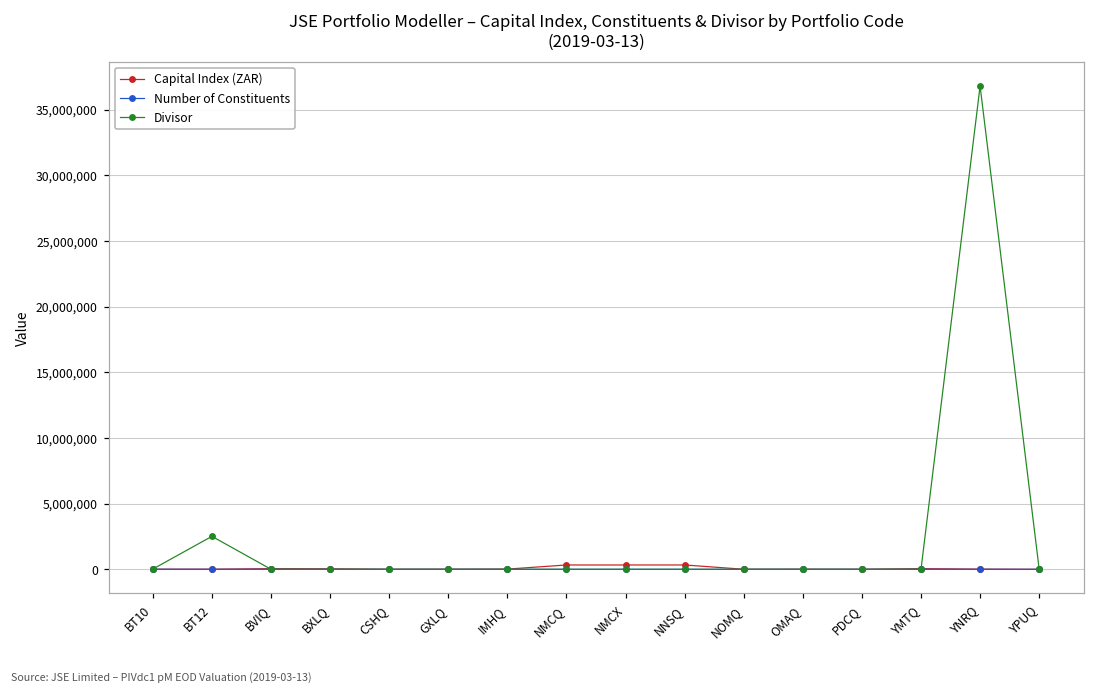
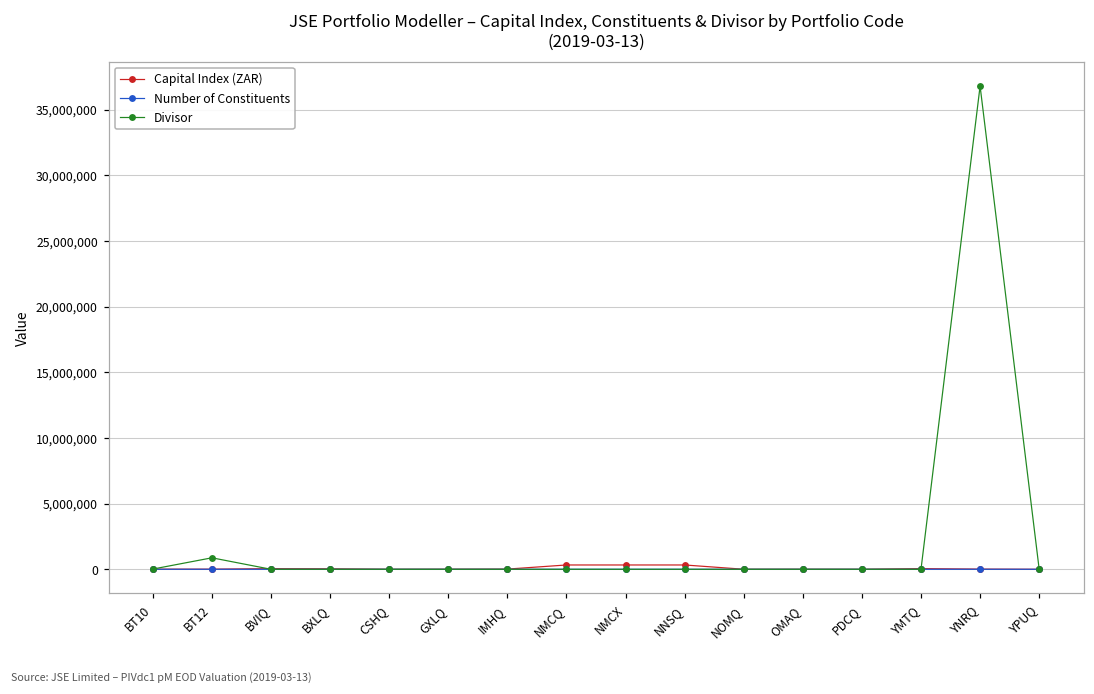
  {
    "Capital Index (ZAR)": {
      "NMCQ": "300,000",
      "NMCX": "300,000",
      "NNSQ": "300,000"
    },
    "Divisor": {
-     "BT12": "2,500,000",
+     "BT12": "900,000",
      "YNRQ": "36,800,000"
    }
  }
